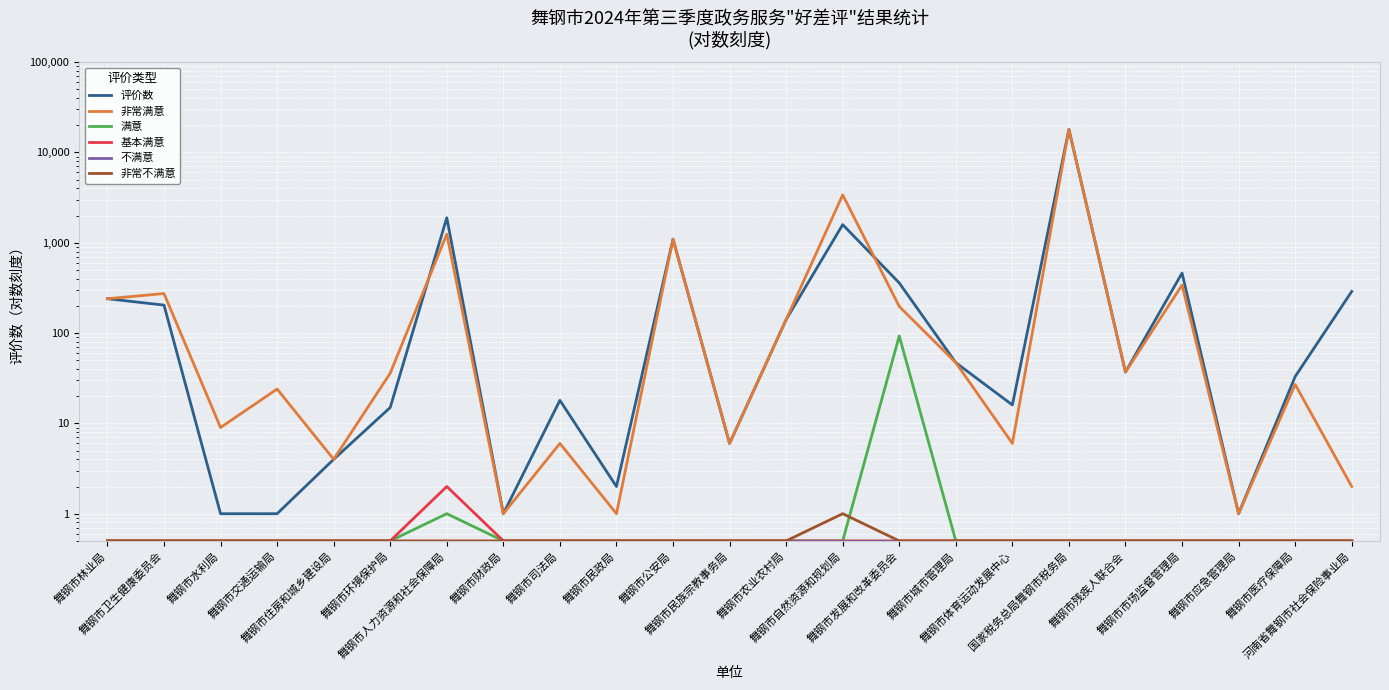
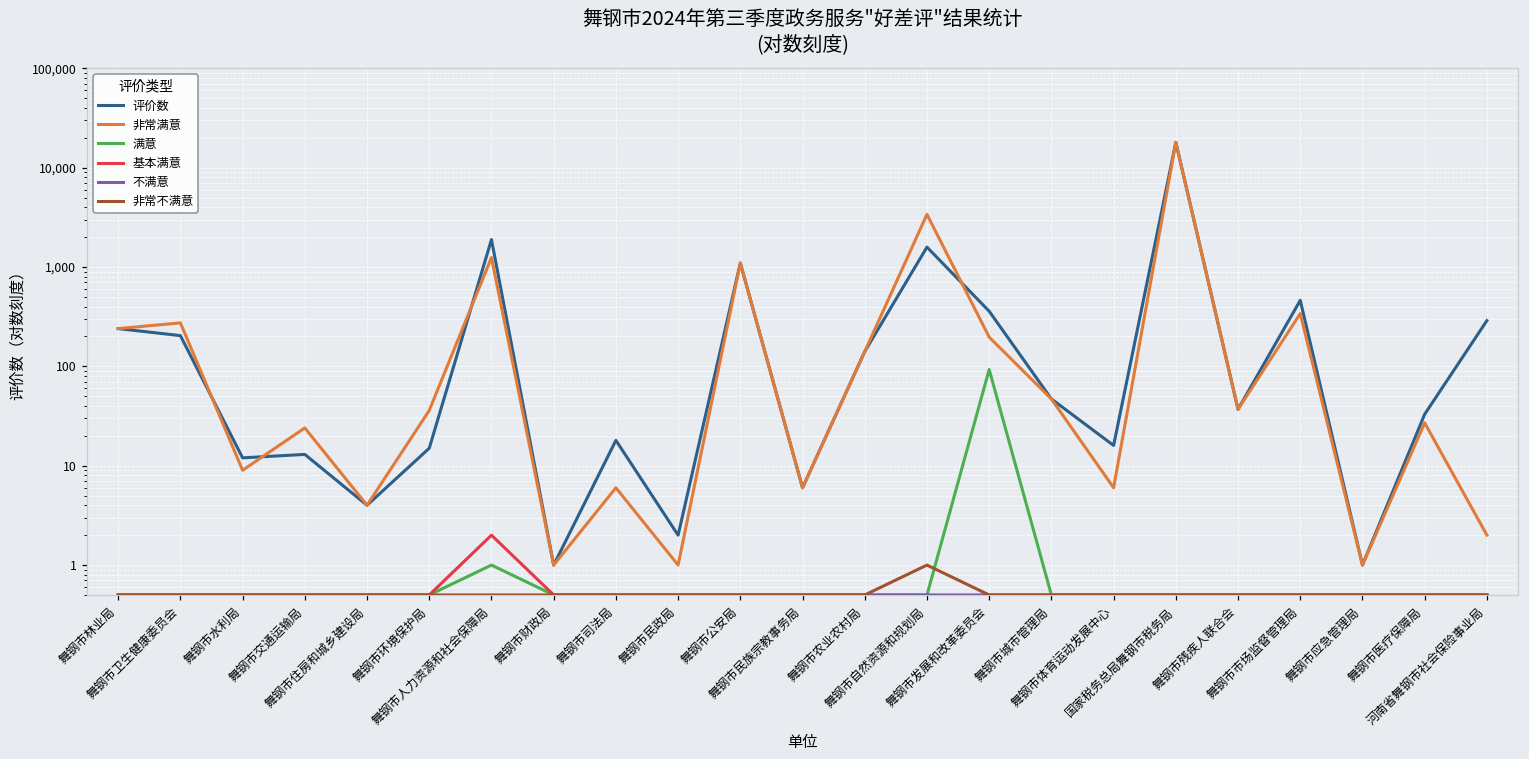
  {
    "评价数": {
      "舞钢市卫生健康委员会": "200",
-     "舞钢市水利局": "1",
-     "舞钢市交通运输局": "1",
+     "舞钢市水利局": "12",
+     "舞钢市交通运输局": "13",
      "舞钢市环境保护局": "15",
      "舞钢市人力资源和社会保障局": "1,900",
      "舞钢市司法局": "18",
      "舞钢市民政局": "2",
      "舞钢市自然资源和规划局": "1,600",
      "舞钢市发展和改革委员会": "360",
      "舞钢市体育运动发展中心": "16",
      "舞钢市市场监督管理局": "500",
      "舞钢市医疗保障局": "33",
      "河南省舞钢市社会保险事业局": "290"
    },
    "非常满意": {
      "舞钢市卫生健康委员会": "270",
      "舞钢市水利局": "9",
      "舞钢市交通运输局": "24",
      "舞钢市环境保护局": "36",
      "舞钢市人力资源和社会保障局": "1,200",
      "舞钢市司法局": "6",
      "舞钢市民政局": "1",
      "舞钢市自然资源和规划局": "3,400",
      "舞钢市发展和改革委员会": "200",
      "舞钢市体育运动发展中心": "6",
      "舞钢市市场监督管理局": "340",
      "舞钢市医疗保障局": "27",
      "河南省舞钢市社会保险事业局": "2"
    },
    "满意": {
      "舞钢市人力资源和社会保障局": "1",
      "舞钢市发展和改革委员会": "90"
    },
    "基本满意": {
      "舞钢市人力资源和社会保障局": "2"
    },
    "非常不满意": {
      "舞钢市自然资源和规划局": "1"
    }
  }
